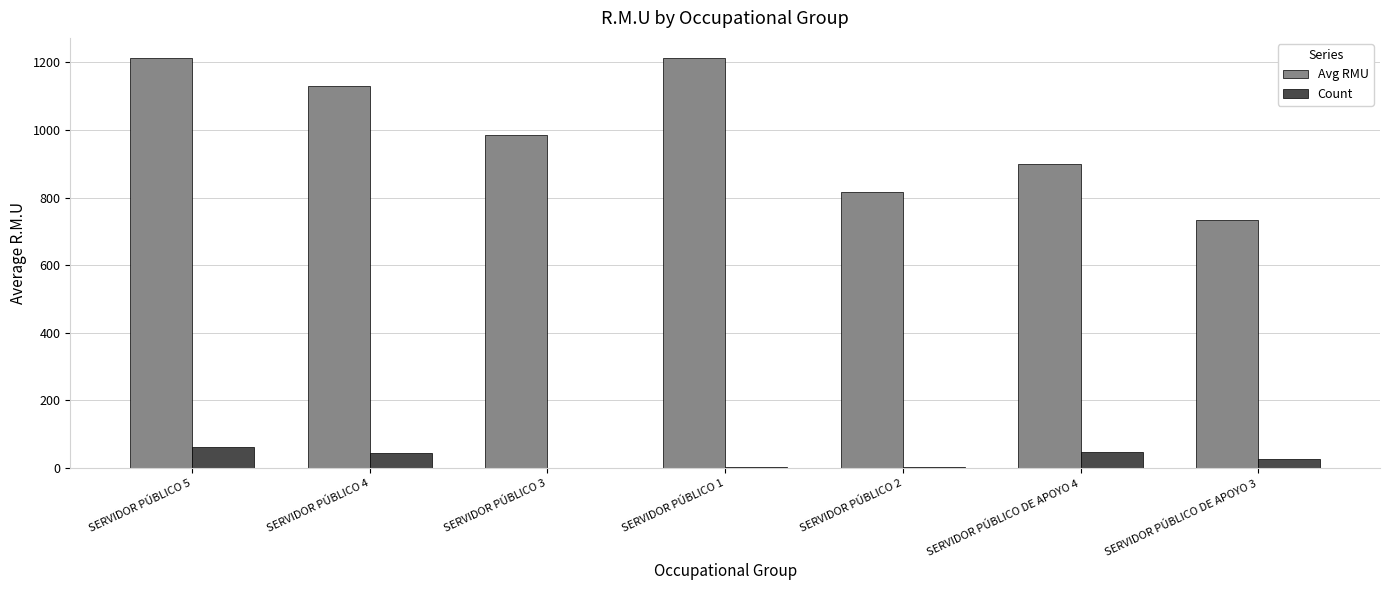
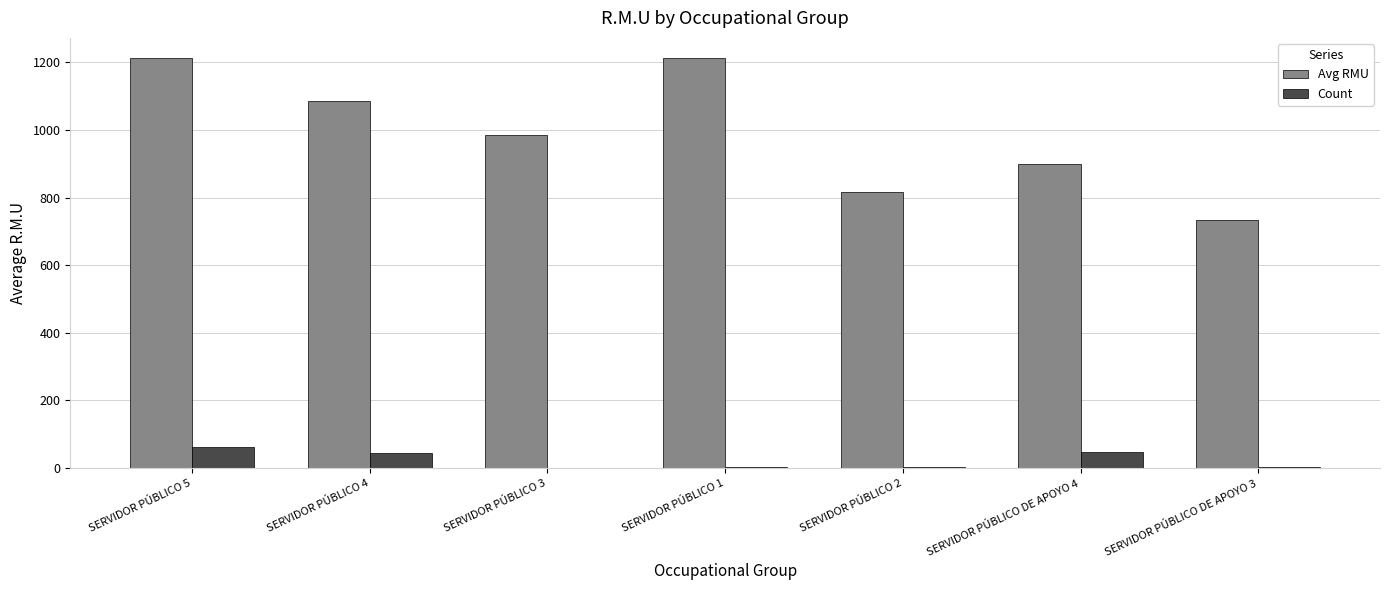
  {
    "Avg RMU": {
      "SERVIDOR PÚBLICO 5": 1210,
-     "SERVIDOR PÚBLICO 4": 1130,
+     "SERVIDOR PÚBLICO 4": 1090,
      "SERVIDOR PÚBLICO 3": 990,
      "SERVIDOR PÚBLICO 1": 1210,
      "SERVIDOR PÚBLICO 2": 820,
      "SERVIDOR PÚBLICO DE APOYO 4": 900,
      "SERVIDOR PÚBLICO DE APOYO 3": 730
    },
    "Count": {
      "SERVIDOR PÚBLICO 5": 60,
      "SERVIDOR PÚBLICO 4": 40,
      "SERVIDOR PÚBLICO DE APOYO 4": 50,
-     "SERVIDOR PÚBLICO DE APOYO 3": 30
+     "SERVIDOR PÚBLICO DE APOYO 3": 0
    }
  }
